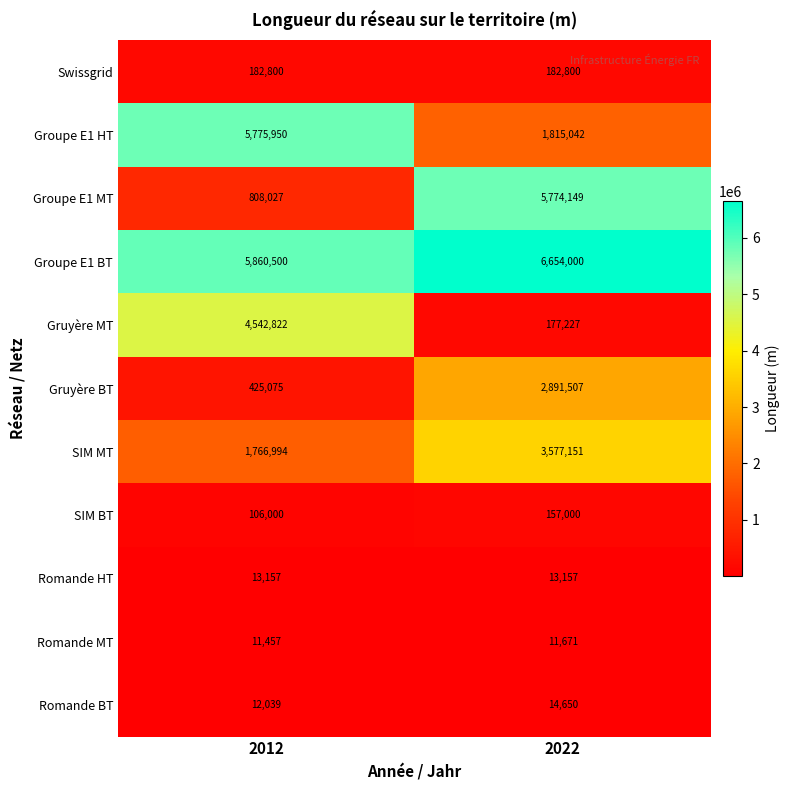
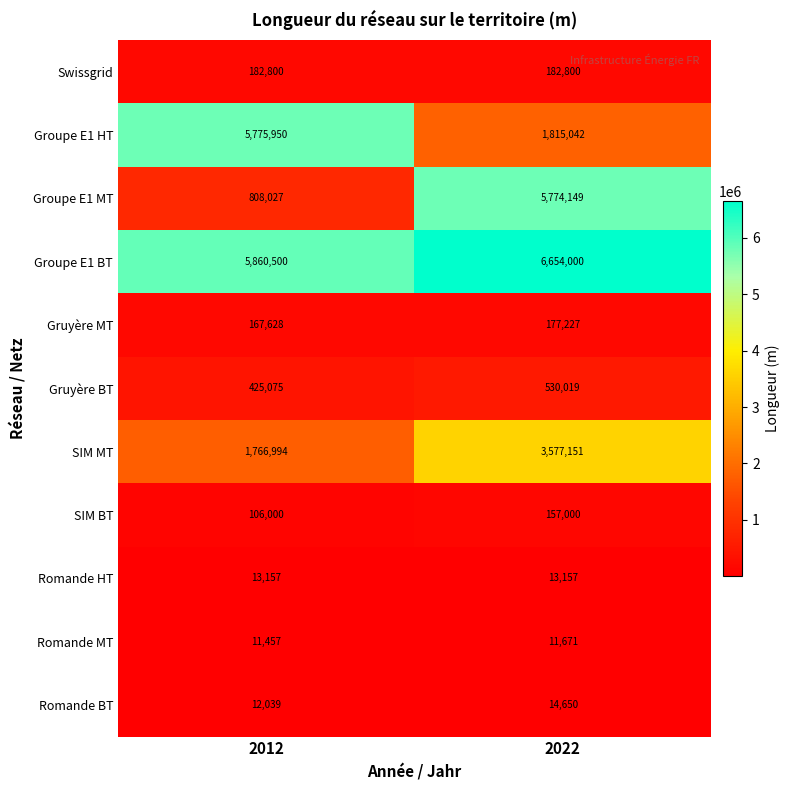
  {
    "Swissgrid": {
      "2012": "182,800"
    },
    "Groupe E1 HT": {
      "2012": "5,775,950",
      "2022": "1,815,042"
    },
    "Groupe E1 MT": {
      "2012": "808,027",
      "2022": "5,774,149"
    },
    "Groupe E1 BT": {
      "2012": "5,860,500",
      "2022": "6,654,000"
    },
    "Gruyère MT": {
-     "2012": "4,542,822",
+     "2012": "167,628",
      "2022": "177,227"
    },
    "Gruyère BT": {
      "2012": "425,075",
-     "2022": "2,891,507"
+     "2022": "530,019"
    },
    "SIM MT": {
      "2012": "1,766,994",
      "2022": "3,577,151"
    },
    "SIM BT": {
      "2012": "106,000",
      "2022": "157,000"
    },
    "Romande HT": {
      "2012": "13,157",
      "2022": "13,157"
    },
    "Romande MT": {
      "2012": "11,457",
      "2022": "11,671"
    },
    "Romande BT": {
      "2012": "12,039",
      "2022": "14,650"
    }
  }
